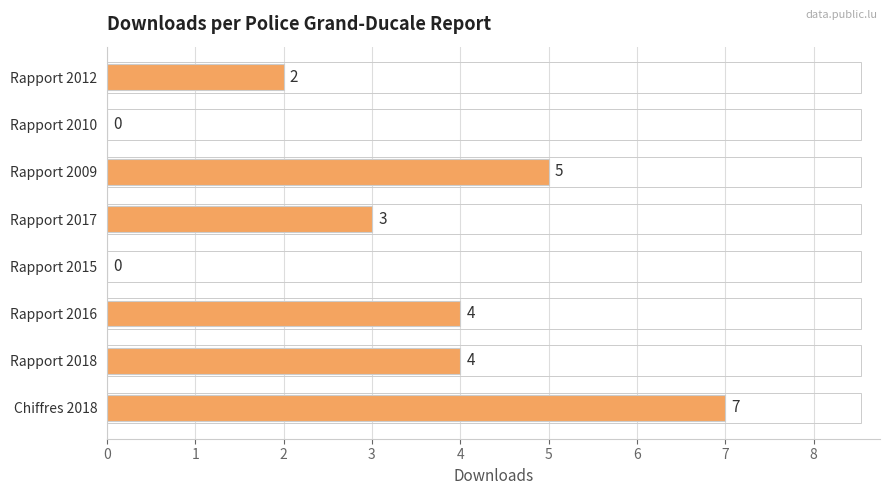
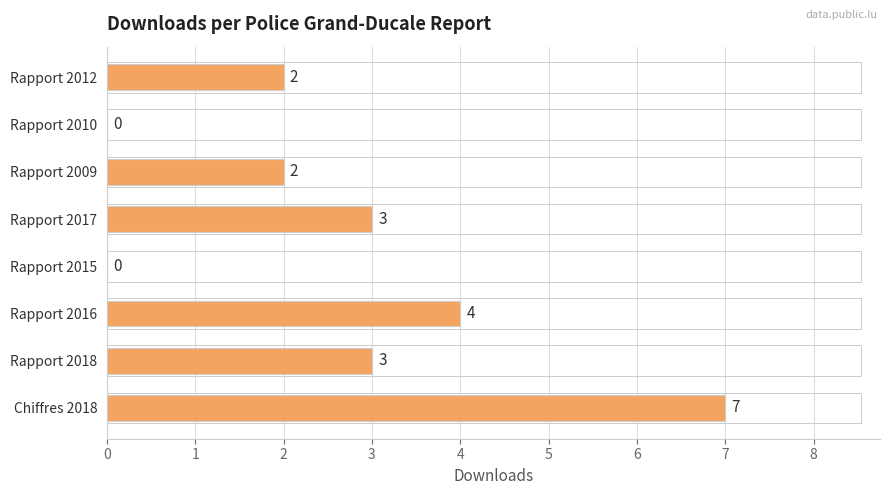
  {
    "Rapport 2012": 2,
    "Rapport 2010": 0,
-   "Rapport 2009": 5,
+   "Rapport 2009": 2,
    "Rapport 2017": 3,
    "Rapport 2015": 0,
    "Rapport 2016": 4,
-   "Rapport 2018": 4,
+   "Rapport 2018": 3,
    "Chiffres 2018": 7
  }
